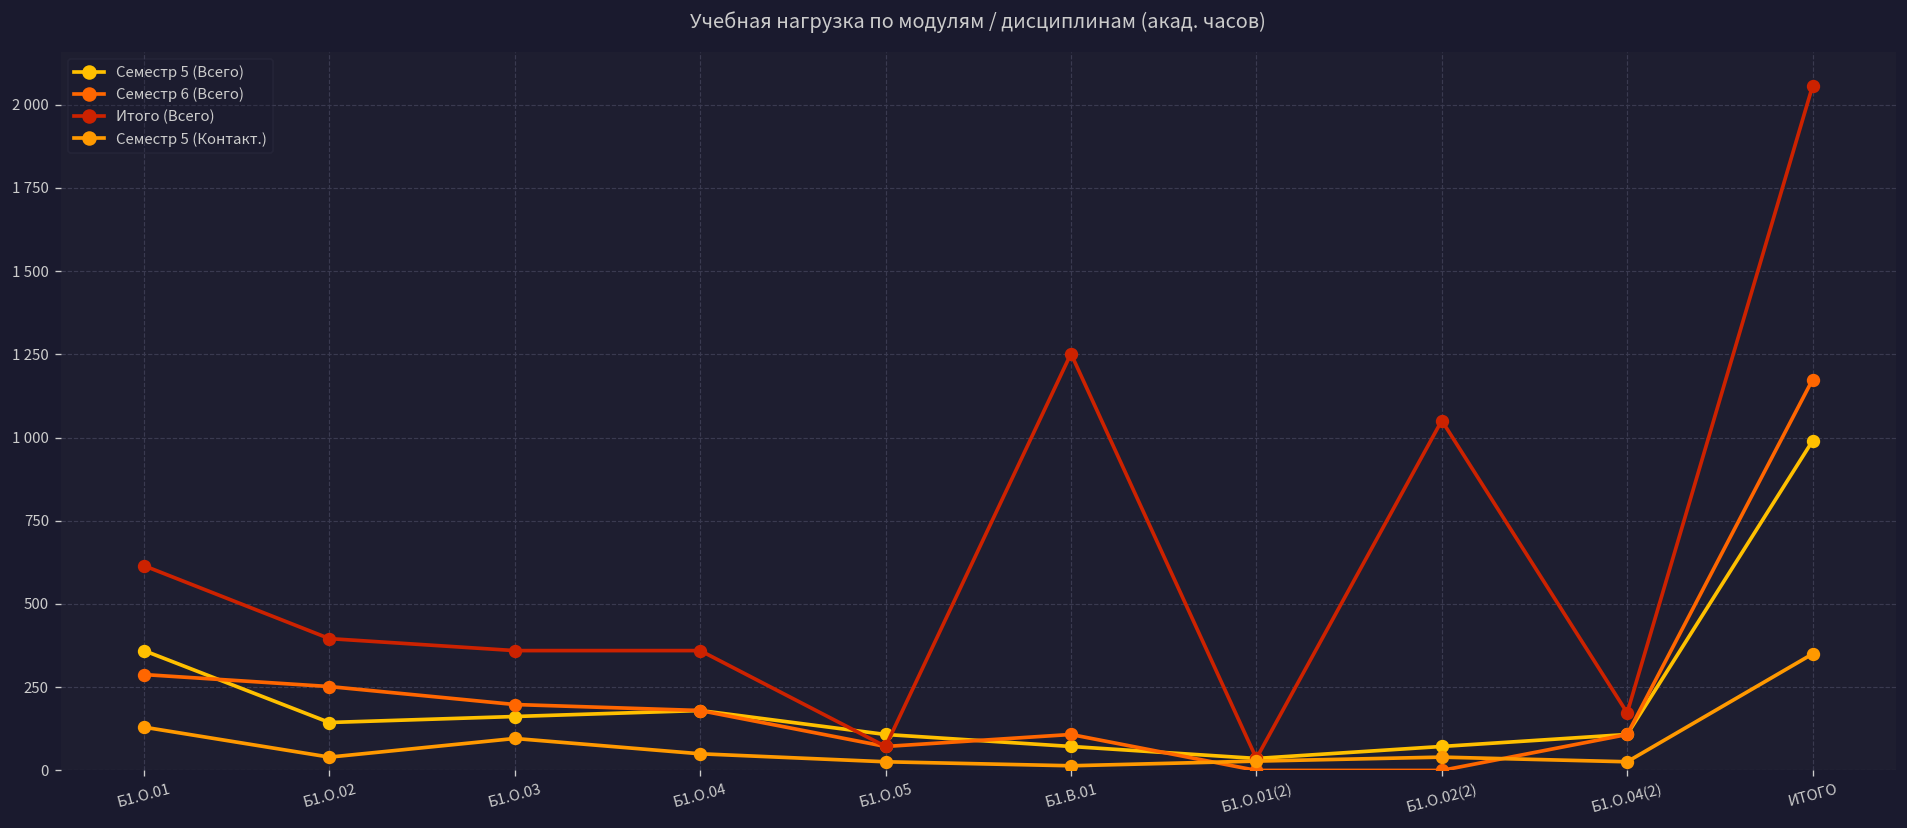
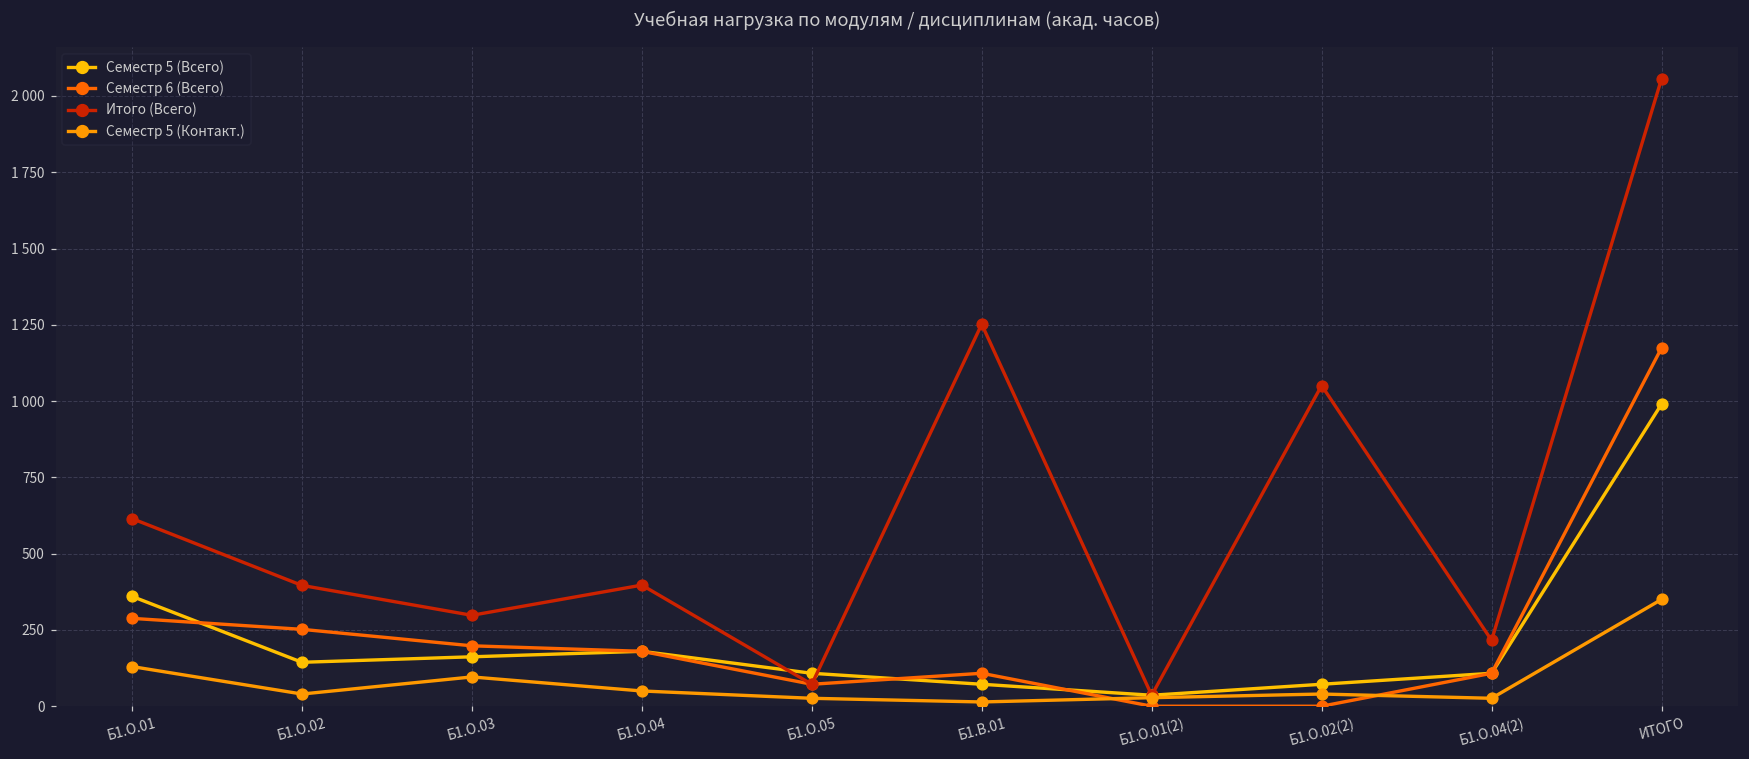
  {
    "Итого (Всего)": {
      "Б1.О.01": 620,
      "Б1.О.02": 400,
-     "Б1.О.03": 360,
-     "Б1.О.04": 360,
+     "Б1.О.03": 300,
+     "Б1.О.04": 400,
      "Б1.В.01": 1250,
      "Б1.О.02(2)": 1050,
-     "Б1.О.04(2)": 170,
+     "Б1.О.04(2)": 220,
      "ИТОГО": 2060
    }
  }
